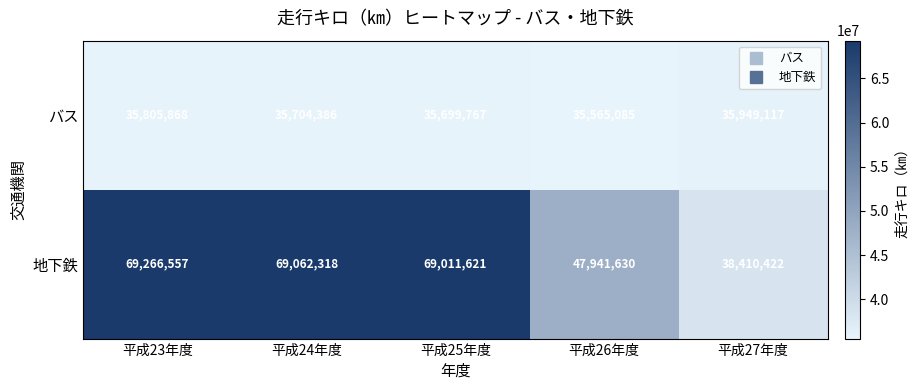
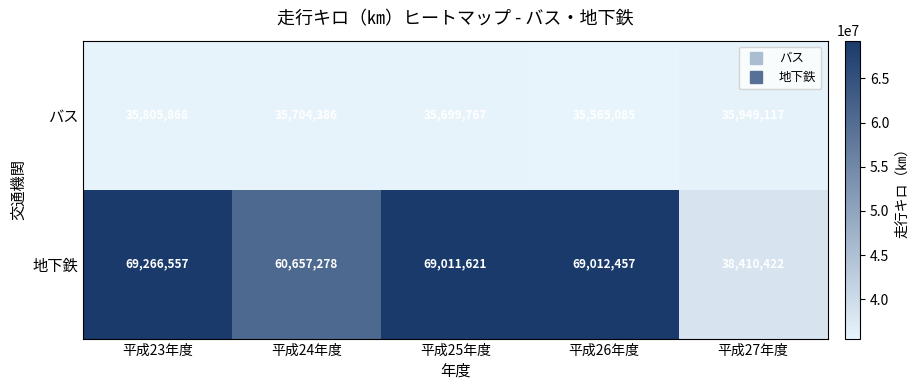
  {
    "地下鉄": {
      "平成23年度": "69,266,557",
-     "平成24年度": "69,062,318",
+     "平成24年度": "60,657,278",
      "平成25年度": "69,011,621",
-     "平成26年度": "47,941,630"
+     "平成26年度": "69,012,457"
    }
  }
